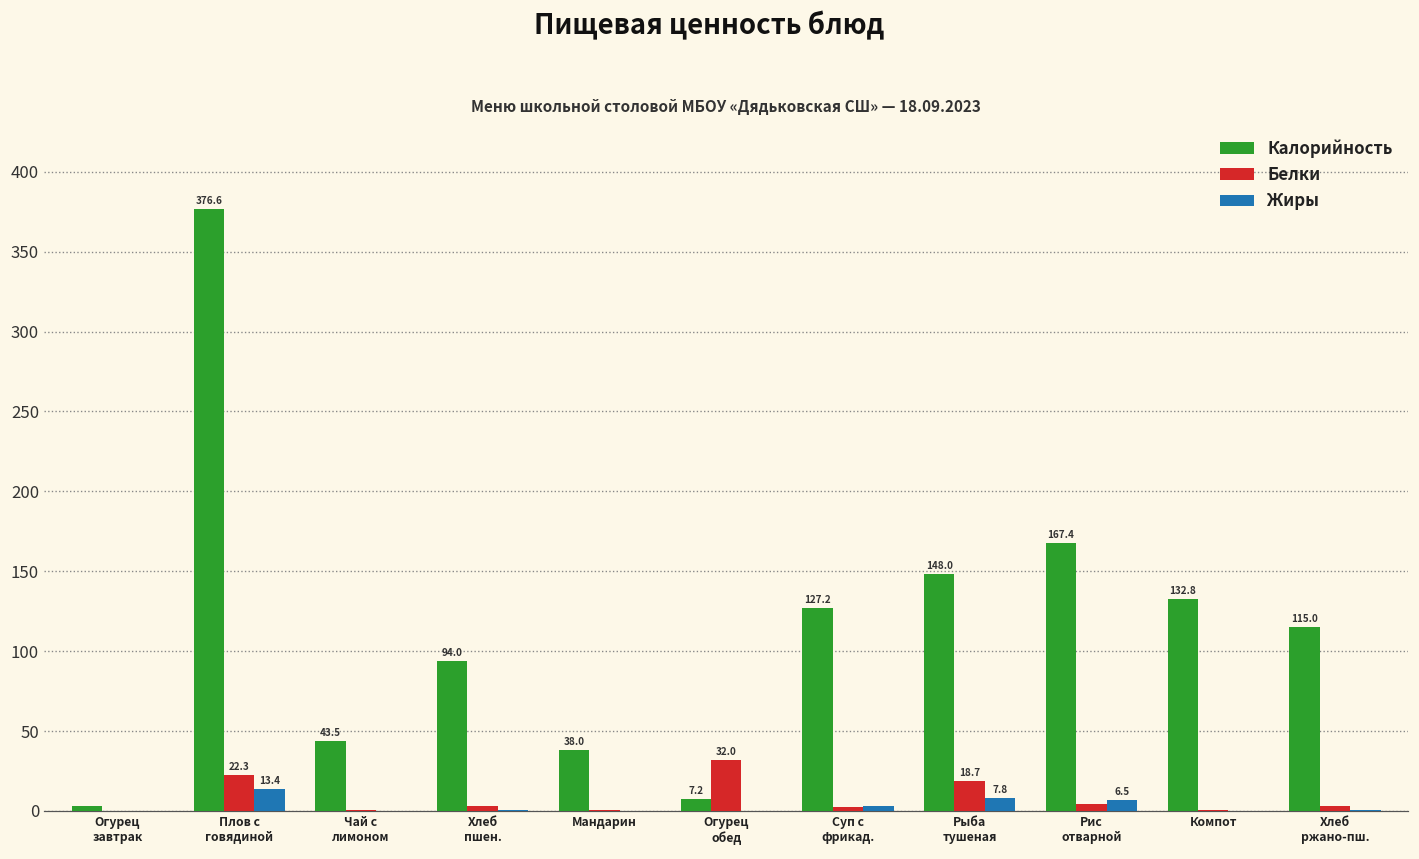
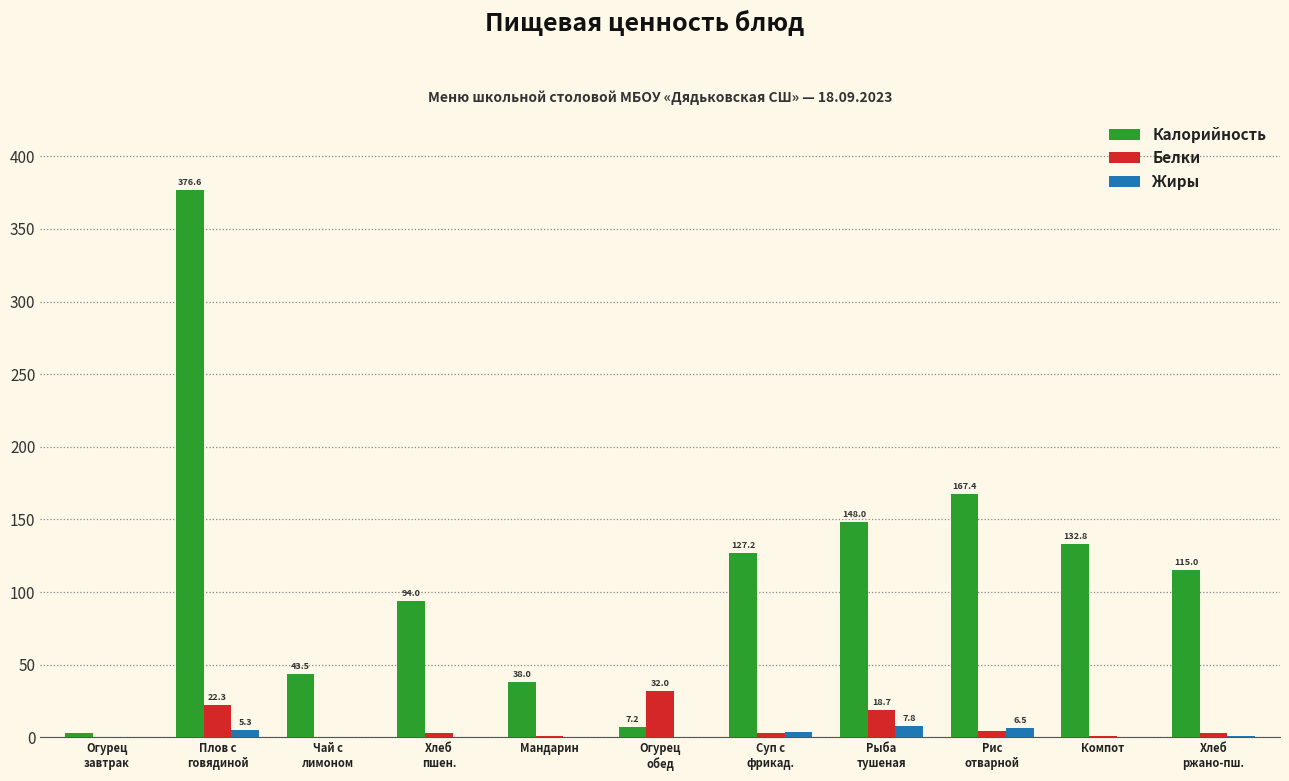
  {
    "Калорийность": {
      "Плов с говядиной": 376.6,
      "Чай с лимоном": 43.5,
      "Хлеб пшен.": 94.0,
      "Мандарин": 38.0,
      "Огурец обед": 7.2,
      "Суп с фрикад.": 127.2,
      "Рыба тушеная": 148.0,
      "Рис отварной": 167.4,
      "Компот": 132.8,
      "Хлеб ржано-пш.": 115.0
    },
    "Белки": {
      "Плов с говядиной": 22.3,
      "Огурец обед": 32.0,
      "Рыба тушеная": 18.7
    },
    "Жиры": {
-     "Плов с говядиной": 13.4,
+     "Плов с говядиной": 5.3,
      "Рыба тушеная": 7.8,
      "Рис отварной": 6.5
    }
  }
